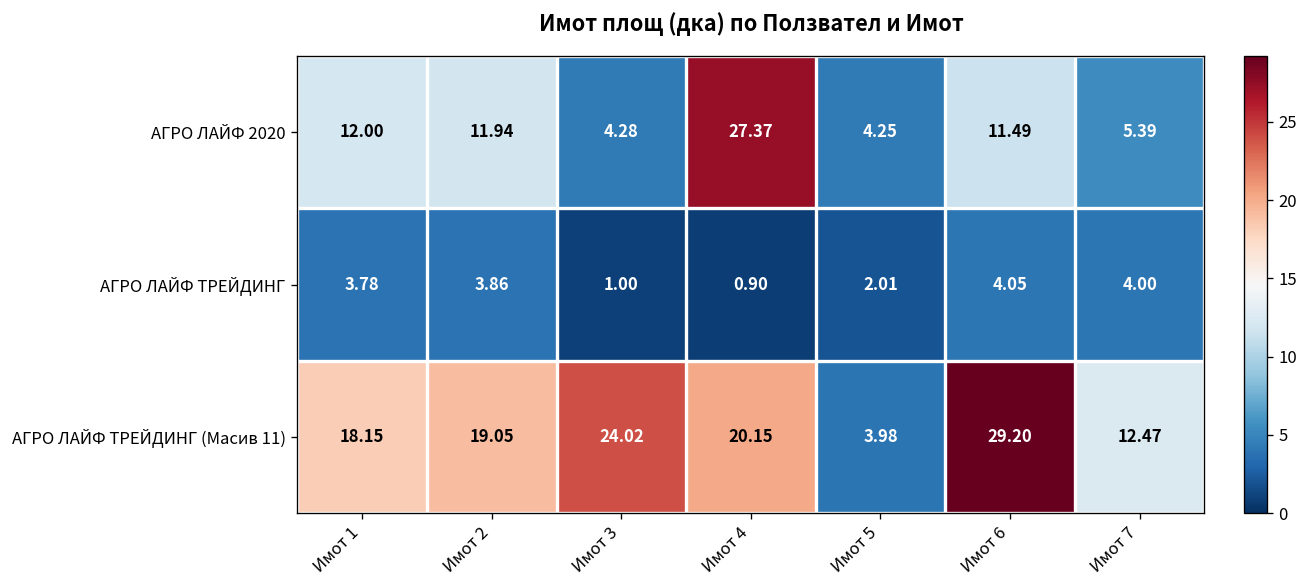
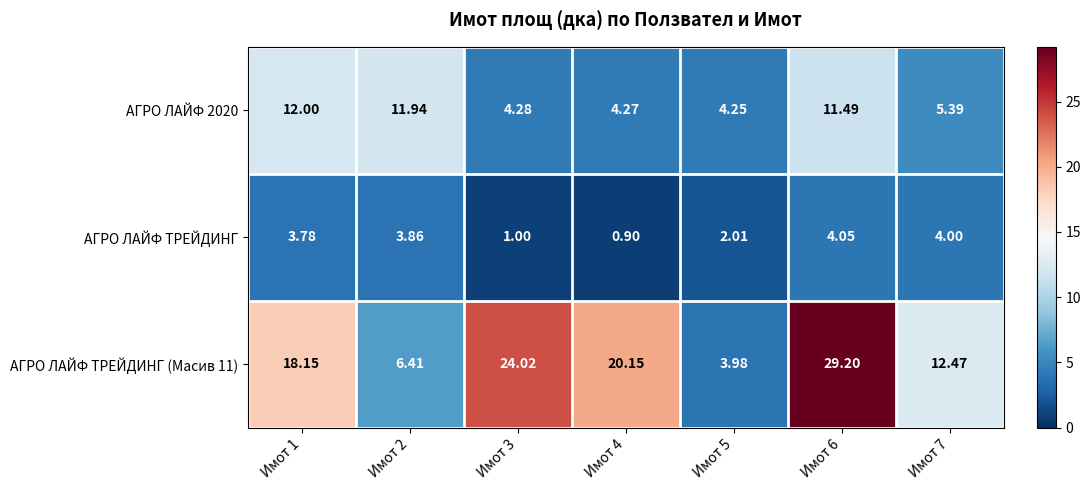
  {
    "АГРО ЛАЙФ 2020": {
      "Имот 1": 12.00,
      "Имот 2": 11.94,
      "Имот 3": 4.28,
-     "Имот 4": 27.37,
+     "Имот 4": 4.27,
      "Имот 5": 4.25,
      "Имот 6": 11.49,
      "Имот 7": 5.39
    },
    "АГРО ЛАЙФ ТРЕЙДИНГ": {
      "Имот 1": 3.78,
      "Имот 2": 3.86,
      "Имот 3": 1.00,
      "Имот 4": 0.90,
      "Имот 5": 2.01,
      "Имот 6": 4.05,
      "Имот 7": 4.00
    },
    "АГРО ЛАЙФ ТРЕЙДИНГ (Масив 11)": {
      "Имот 1": 18.15,
-     "Имот 2": 19.05,
+     "Имот 2": 6.41,
      "Имот 3": 24.02,
      "Имот 4": 20.15,
      "Имот 5": 3.98,
      "Имот 6": 29.20,
      "Имот 7": 12.47
    }
  }
